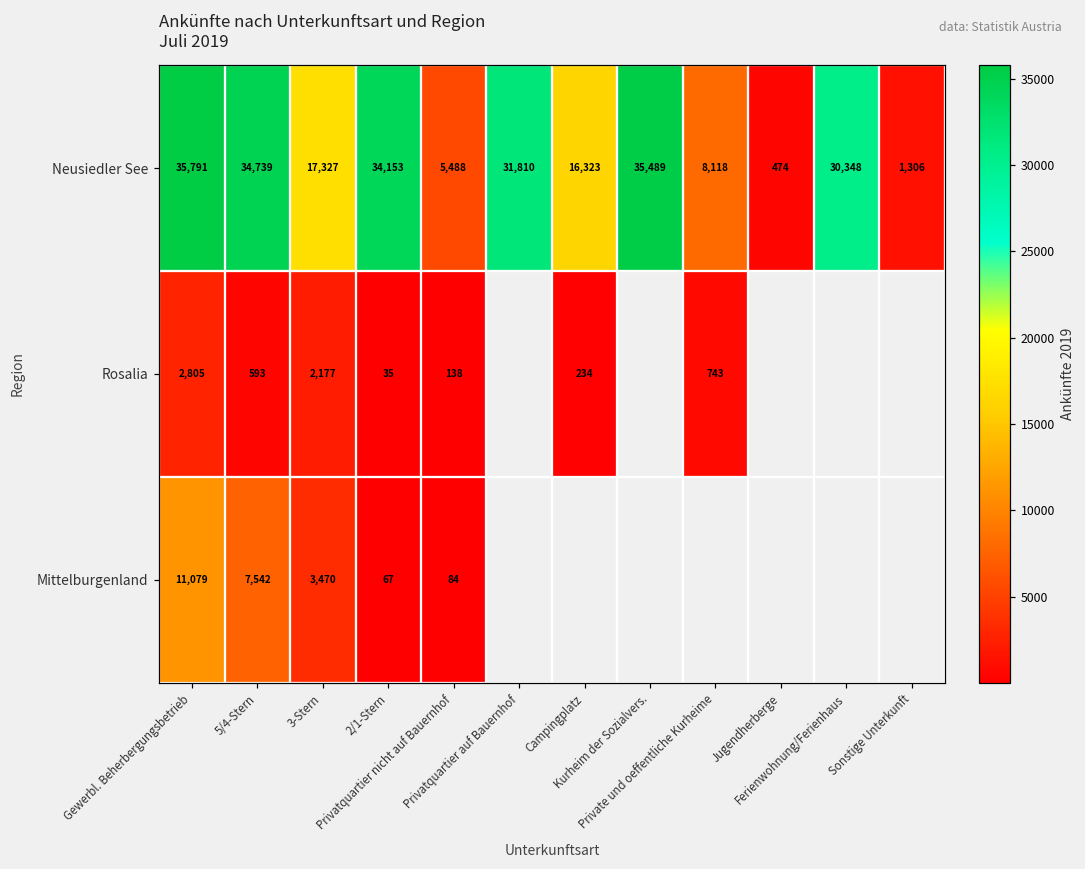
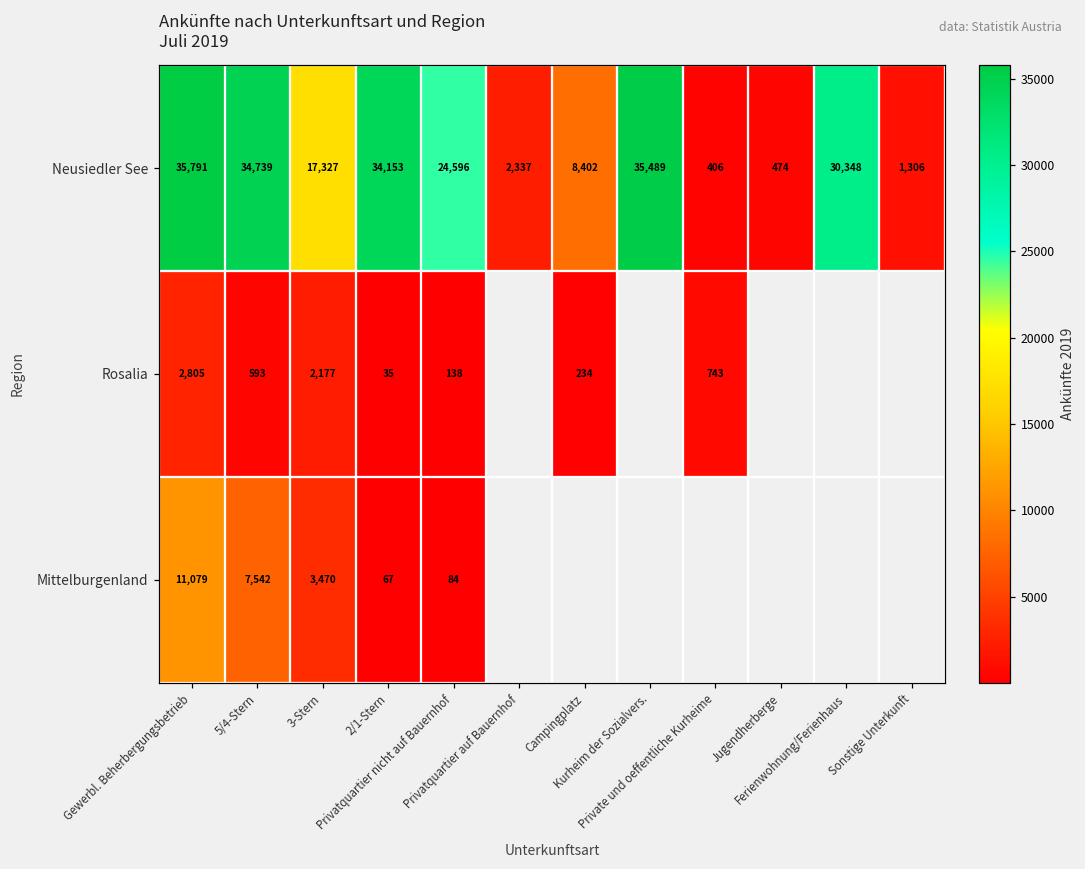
  {
    "Neusiedler See": {
      "Gewerbl. Beherbergungsbetrieb": "35,791",
      "5/4-Stern": "34,739",
      "3-Stern": "17,327",
      "2/1-Stern": "34,153",
-     "Privatquartier nicht auf Bauernhof": "5,488",
-     "Privatquartier auf Bauernhof": "31,810",
-     "Campingplatz": "16,323",
+     "Privatquartier nicht auf Bauernhof": "24,596",
+     "Privatquartier auf Bauernhof": "2,337",
+     "Campingplatz": "8,402",
      "Kurheim der Sozialvers.": "35,489",
-     "Private und oeffentliche Kurheime": "8,118",
+     "Private und oeffentliche Kurheime": "406",
      "Jugendherberge": "474",
      "Ferienwohnung/Ferienhaus": "30,348",
      "Sonstige Unterkunft": "1,306"
    },
    "Rosalia": {
      "Gewerbl. Beherbergungsbetrieb": "2,805",
      "5/4-Stern": "593",
      "3-Stern": "2,177",
      "2/1-Stern": "35",
      "Privatquartier nicht auf Bauernhof": "138",
      "Campingplatz": "234",
      "Private und oeffentliche Kurheime": "743"
    },
    "Mittelburgenland": {
      "Gewerbl. Beherbergungsbetrieb": "11,079",
      "5/4-Stern": "7,542",
      "3-Stern": "3,470",
      "2/1-Stern": "67",
      "Privatquartier nicht auf Bauernhof": "84"
    }
  }
